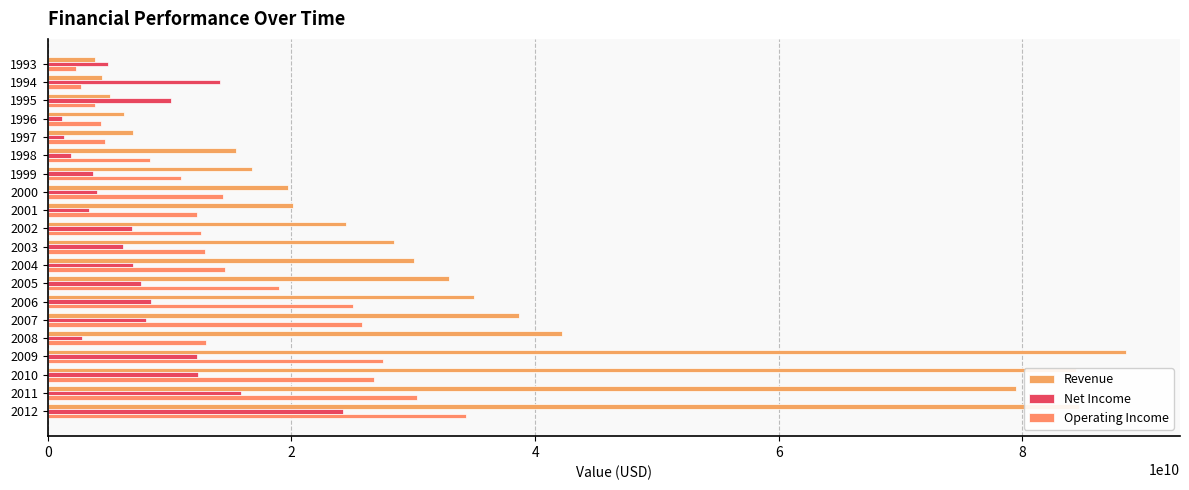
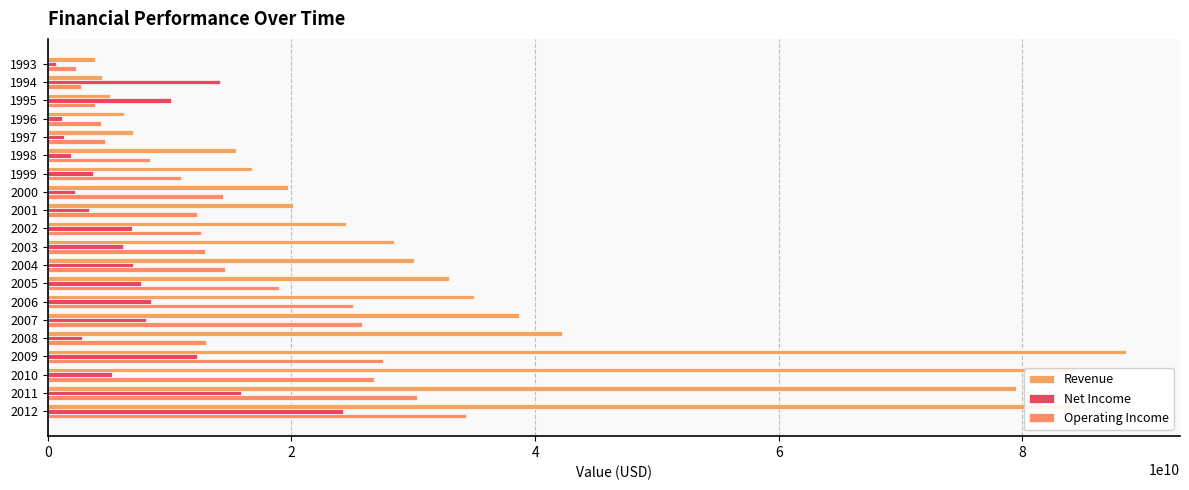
  {
    "Net Income": {
-     "1993": 4900000000,
+     "1993": 700000000,
      "1994": 14100000000,
      "1995": 10100000000,
      "1996": 1200000000,
      "1997": 1400000000,
      "1998": 2000000000,
      "1999": 3700000000,
-     "2000": 4000000000,
+     "2000": 2200000000,
      "2001": 3400000000,
      "2002": 6900000000,
      "2003": 6200000000,
      "2004": 7000000000,
      "2005": 7700000000,
      "2006": 8500000000,
      "2007": 8100000000,
      "2008": 2800000000,
      "2009": 12300000000,
-     "2010": 12400000000,
+     "2010": 5300000000,
      "2011": 15900000000,
      "2012": 24200000000
    }
  }
